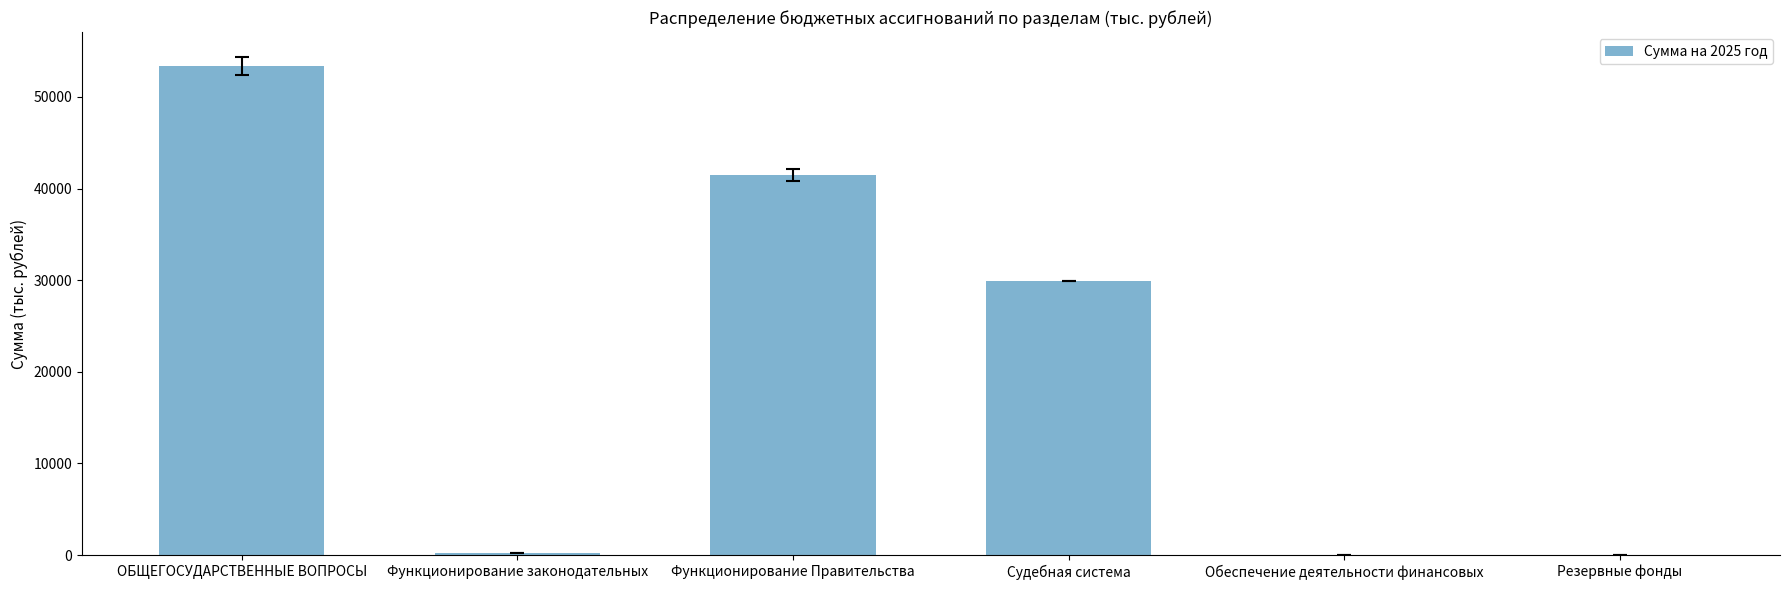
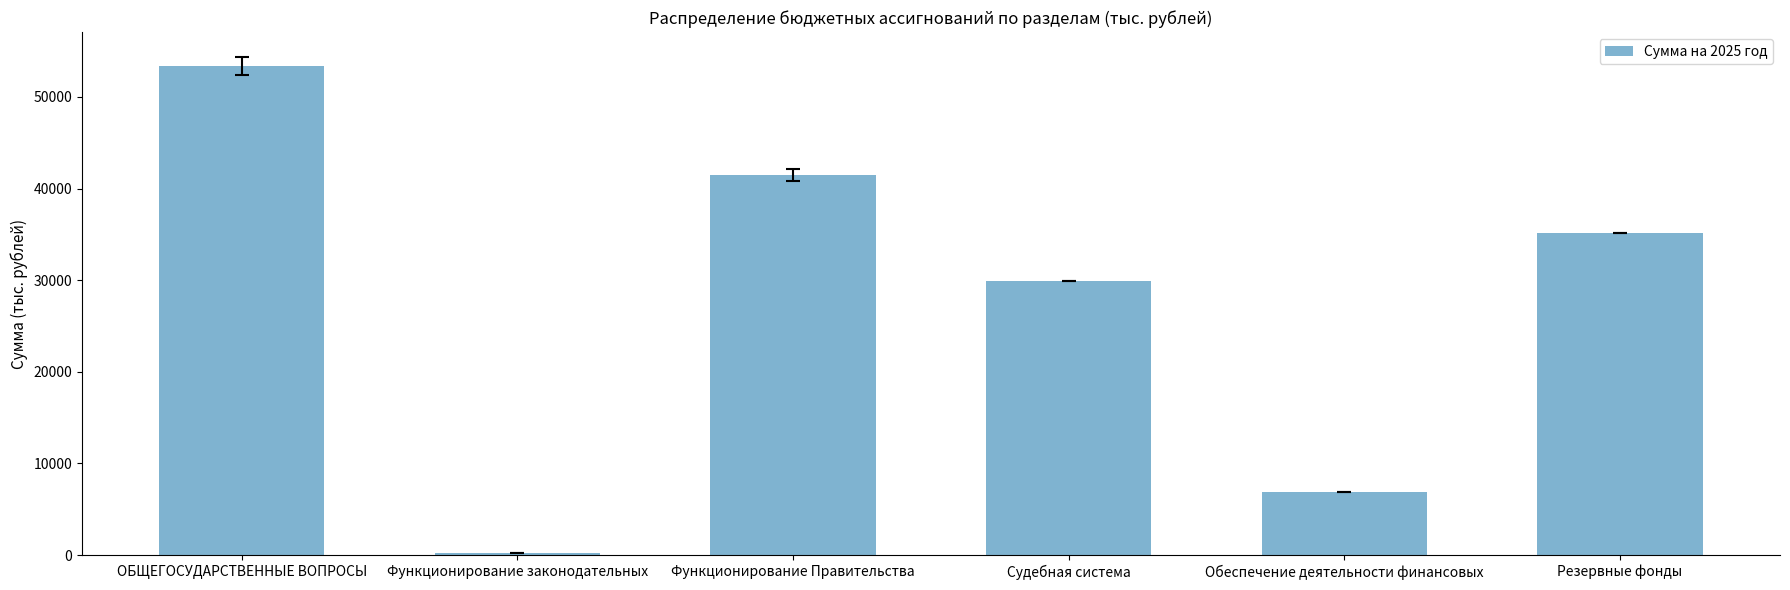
  {
    "Сумма на 2025 год": {
      "ОБЩЕГОСУДАРСТВЕННЫЕ ВОПРОСЫ": 53000,
      "Функционирование Правительства": 41000,
      "Судебная система": 30000,
-     "Обеспечение деятельности финансовых": 0,
-     "Резервные фонды": 0
+     "Обеспечение деятельности финансовых": 7000,
+     "Резервные фонды": 35000
    }
  }
